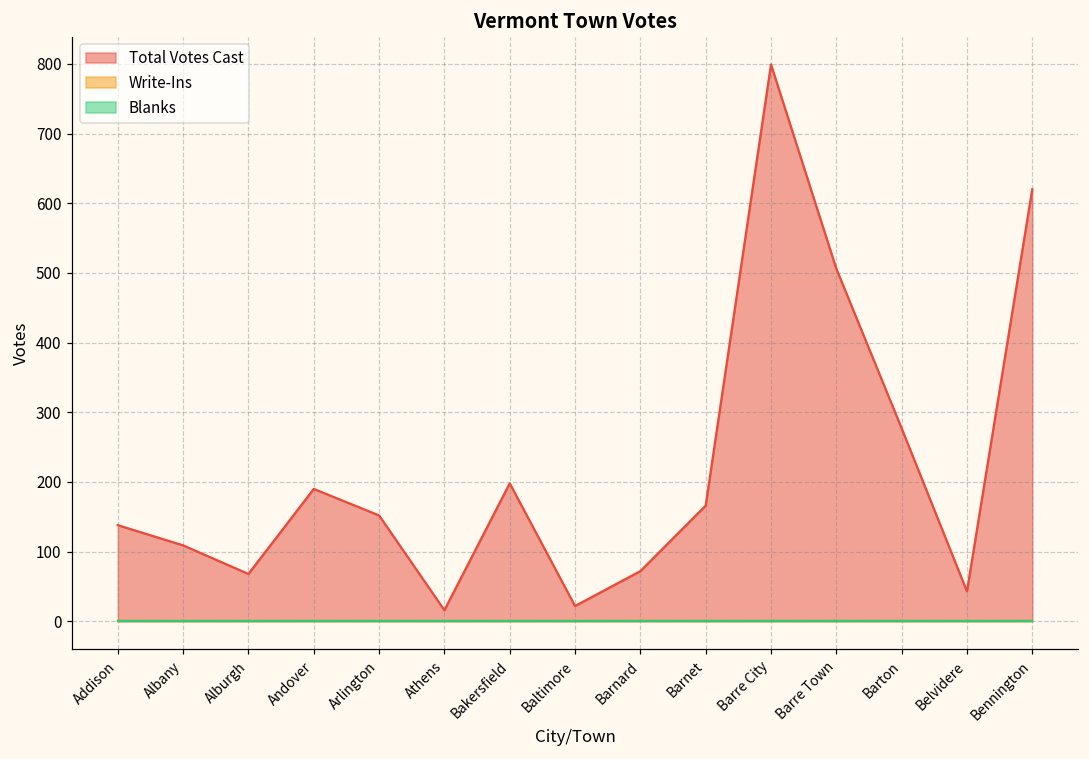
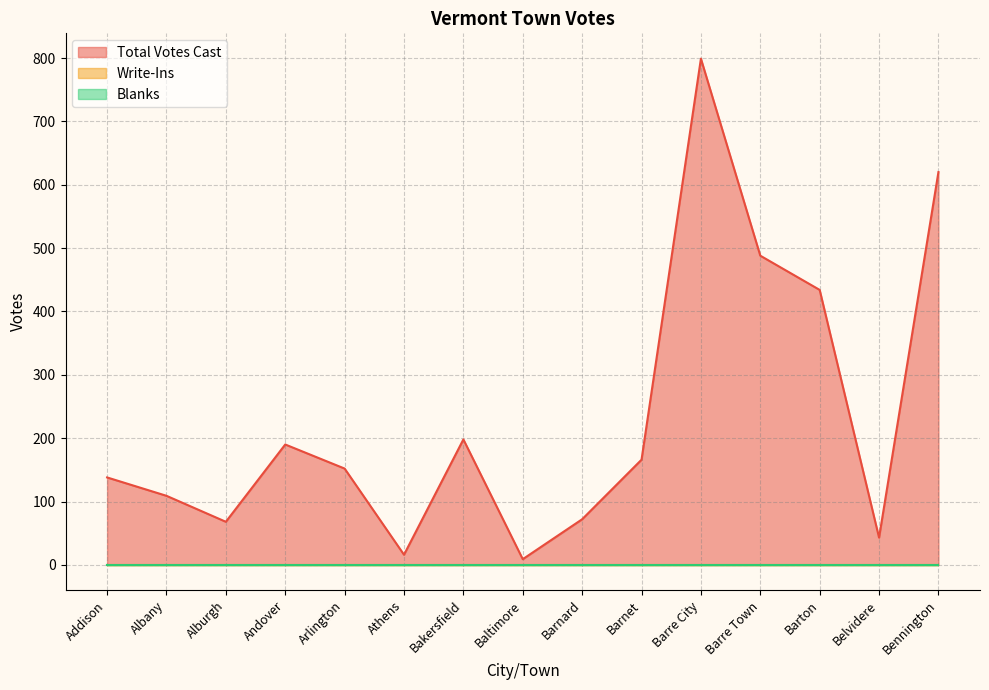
  {
    "Total Votes Cast": {
      "Addison": 140,
      "Albany": 110,
      "Alburgh": 70,
      "Andover": 190,
      "Arlington": 150,
      "Athens": 20,
      "Bakersfield": 200,
-     "Baltimore": 20,
+     "Baltimore": 10,
      "Barnard": 70,
      "Barnet": 170,
      "Barre City": 800,
-     "Barre Town": 510,
-     "Barton": 280,
+     "Barre Town": 490,
+     "Barton": 430,
      "Belvidere": 40,
      "Bennington": 620
    },
    "Blanks": {
      "Addison": 0,
      "Albany": 0,
      "Alburgh": 0,
      "Andover": 0,
      "Arlington": 0,
      "Athens": 0,
      "Bakersfield": 0,
      "Baltimore": 0,
      "Barnard": 0,
      "Barnet": 0,
      "Barre City": 0,
      "Barre Town": 0,
      "Barton": 0,
      "Belvidere": 0,
      "Bennington": 0
    }
  }
